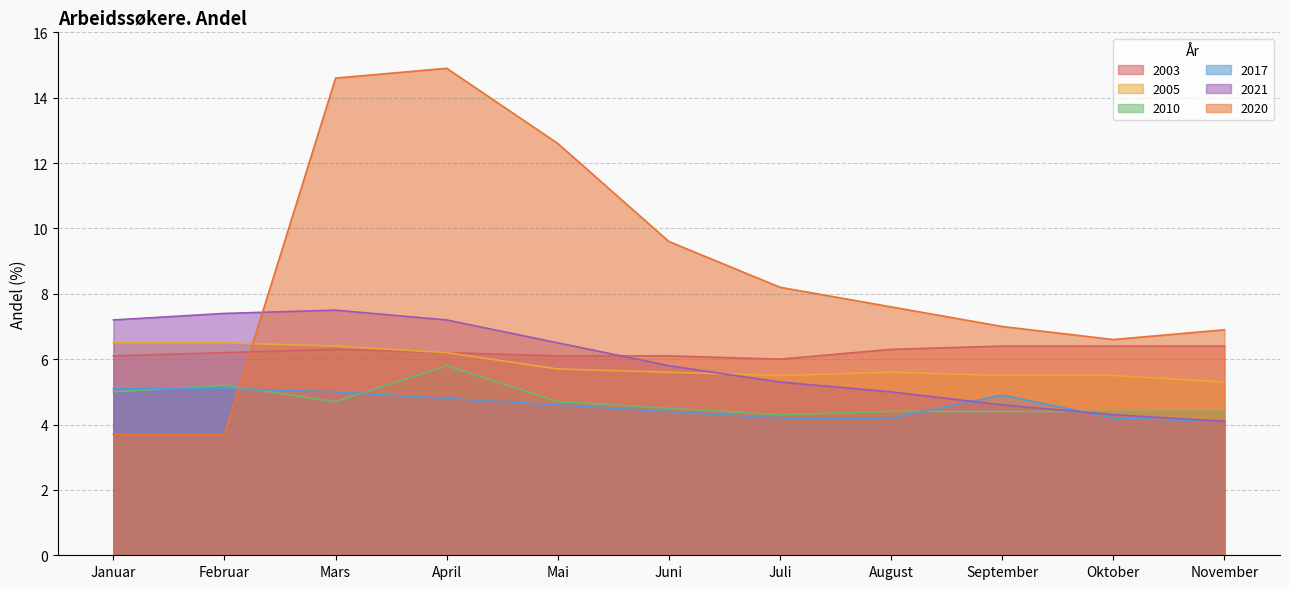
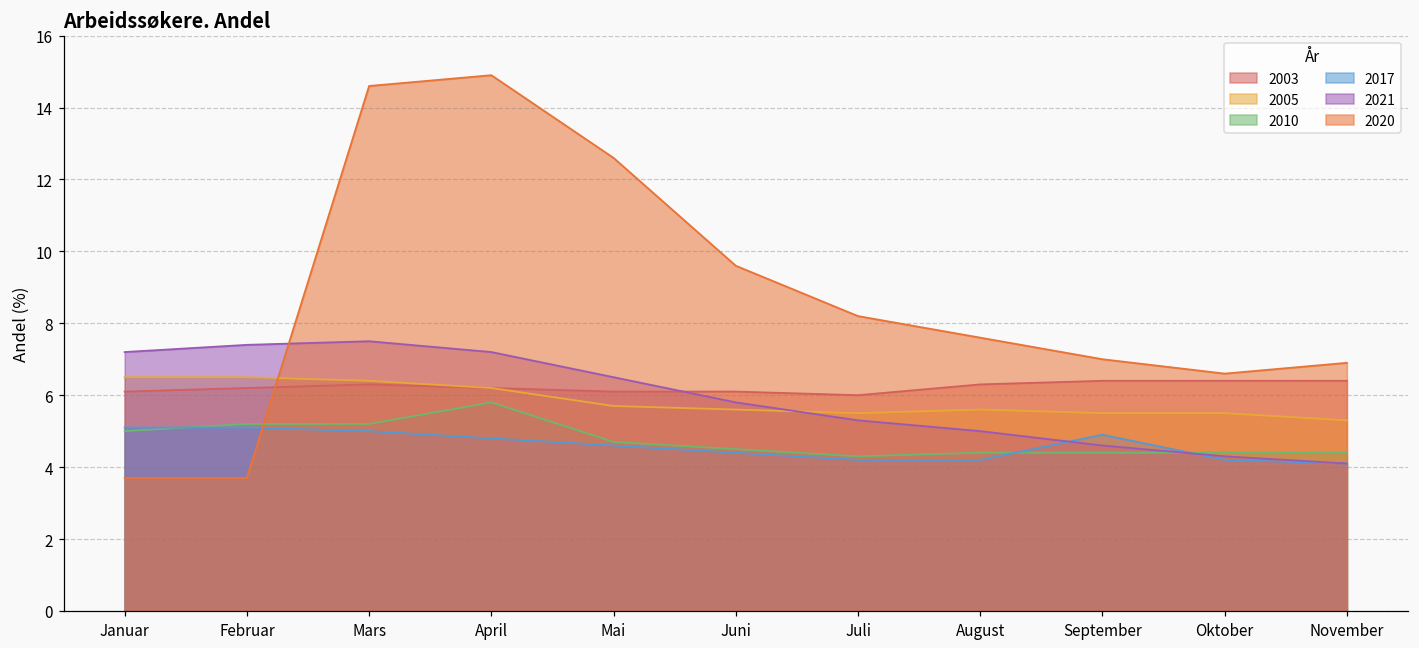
  {
    "2010": {
      "Januar": 5.0,
      "Februar": 5.2,
-     "Mars": 4.7,
+     "Mars": 5.2,
      "April": 5.8,
      "Mai": 4.7,
      "Juni": 4.5,
      "Juli": 4.3,
      "August": 4.4,
      "September": 4.4,
      "Oktober": 4.4,
      "November": 4.4
    },
    "2017": {
      "Januar": 5.1,
      "Februar": 5.1,
      "Mars": 5.0,
      "April": 4.8,
      "Mai": 4.6,
      "Juni": 4.4,
      "Juli": 4.2,
      "August": 4.2,
      "September": 4.9,
      "Oktober": 4.2
    },
    "2021": {
      "Januar": 7.2,
      "Februar": 7.4,
      "Mars": 7.5,
      "April": 7.2,
      "Mai": 6.5,
      "Juni": 5.8,
      "Juli": 5.3,
      "August": 5.0,
      "September": 4.6,
      "Oktober": 4.3
    }
  }
